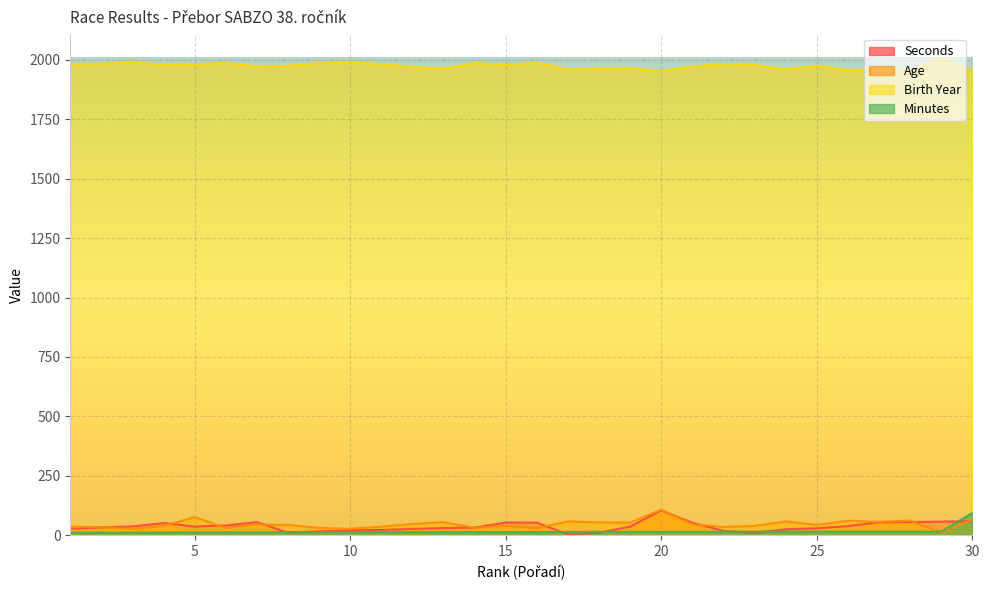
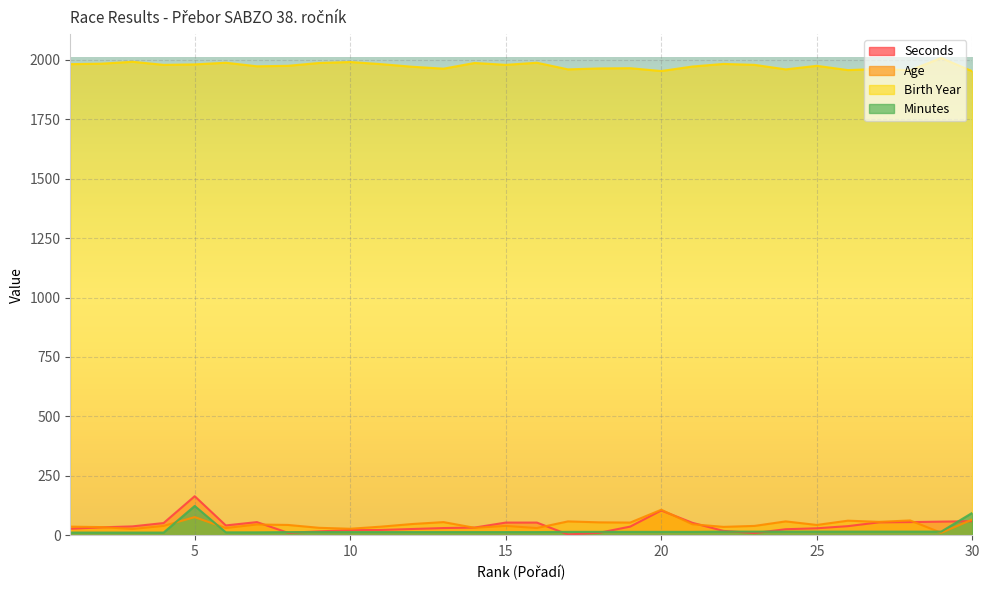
  {
    "Seconds": {
-     "5": 40,
+     "5": 160,
      "15": 50,
      "25": 30
    },
    "Age": {
      "5": 80,
      "15": 40,
      "25": 40
    },
    "Birth Year": {
      "5": 1980,
      "10": 1990,
      "15": 1980,
      "20": 1950,
      "25": 1980,
      "30": 1950
    },
    "Minutes": {
-     "5": 10,
+     "5": 120,
      "15": 10,
      "20": 10,
      "25": 20,
      "30": 90
    }
  }
